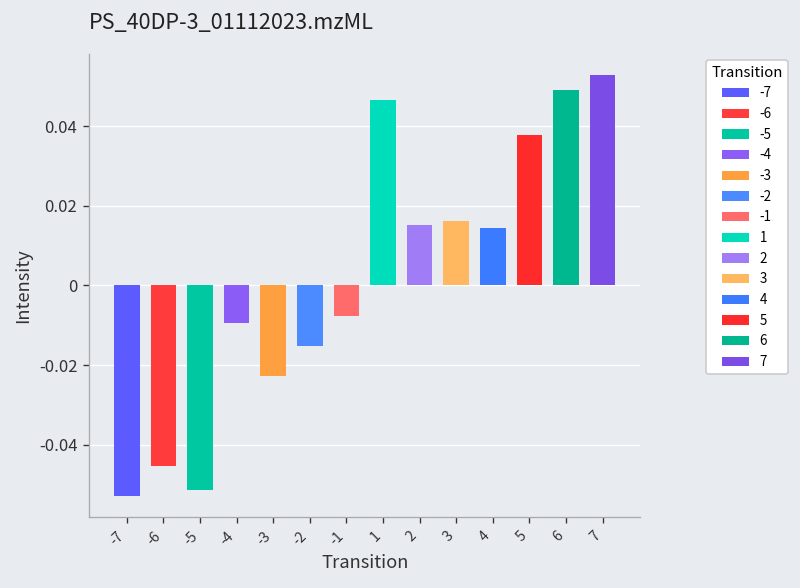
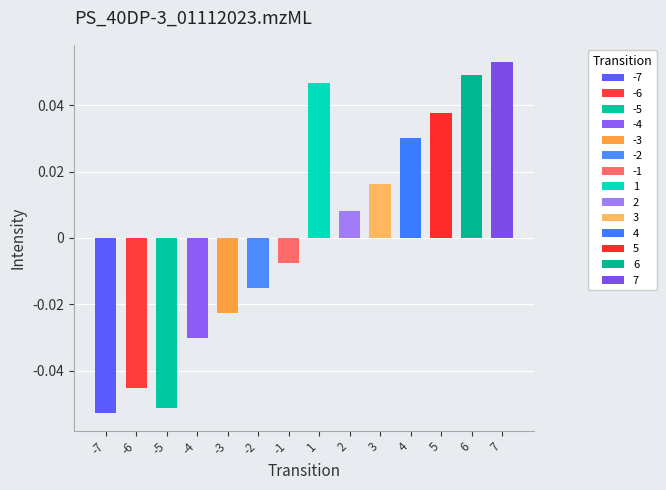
  {
    "-7": -0.053,
    "-6": -0.045,
    "-5": -0.051,
-   "-4": -0.009,
+   "-4": -0.030,
    "-3": -0.023,
    "-2": -0.015,
    "-1": -0.008,
    "1": 0.047,
-   "2": 0.015,
+   "2": 0.008,
    "3": 0.016,
-   "4": 0.014,
+   "4": 0.030,
    "5": 0.038,
    "6": 0.049,
    "7": 0.053
  }
